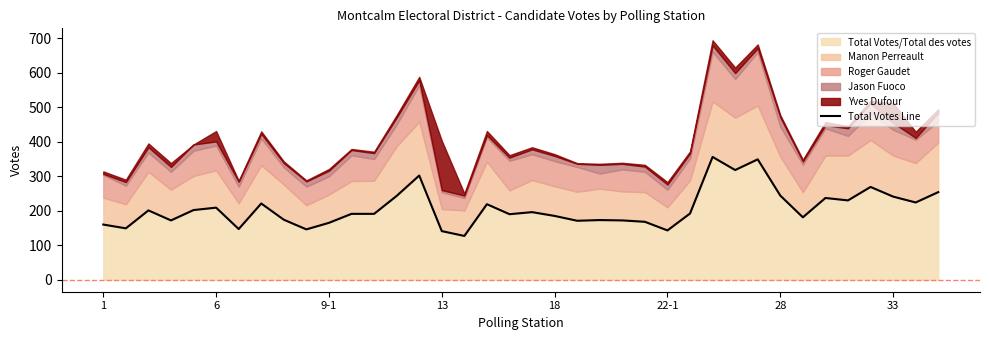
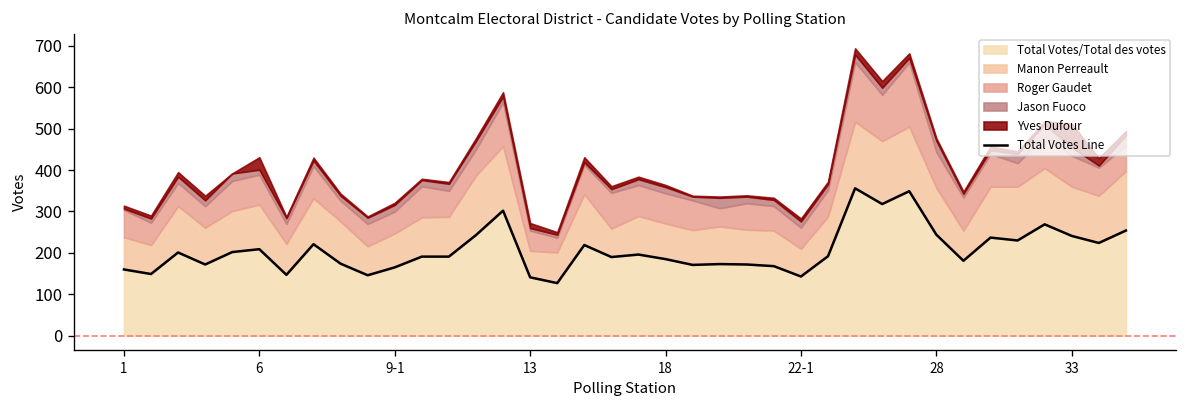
  {
    "Yves Dufour": {
      "6": 30,
-     "13": 140
+     "13": 10
    }
  }
